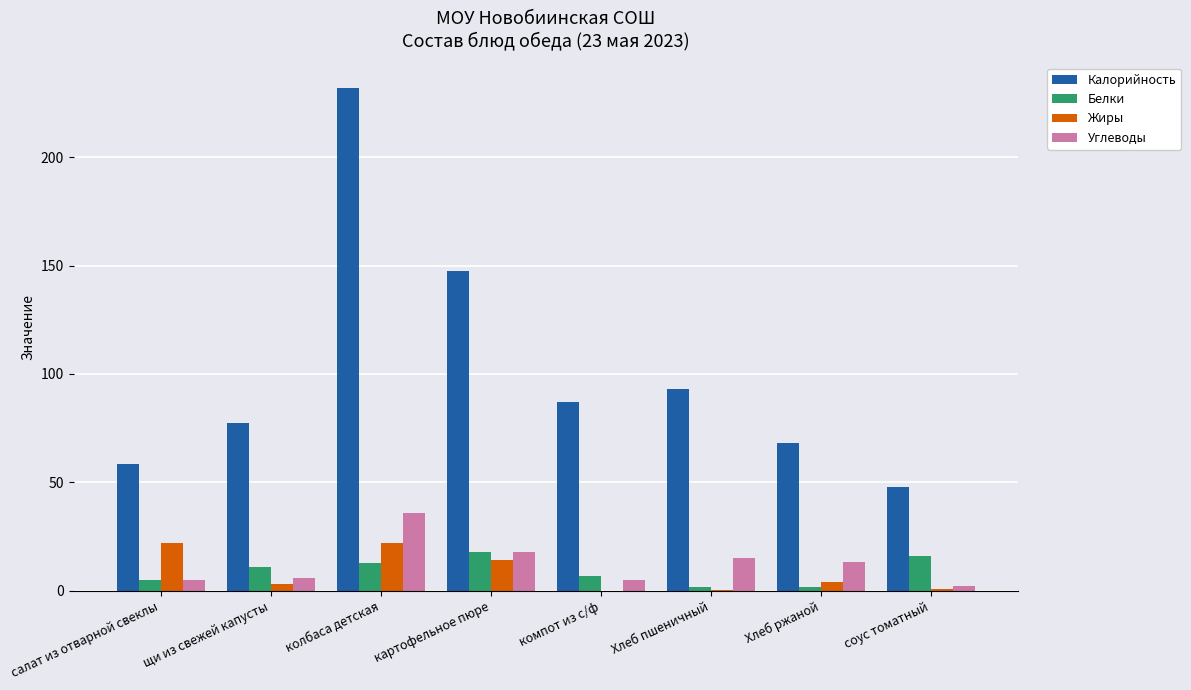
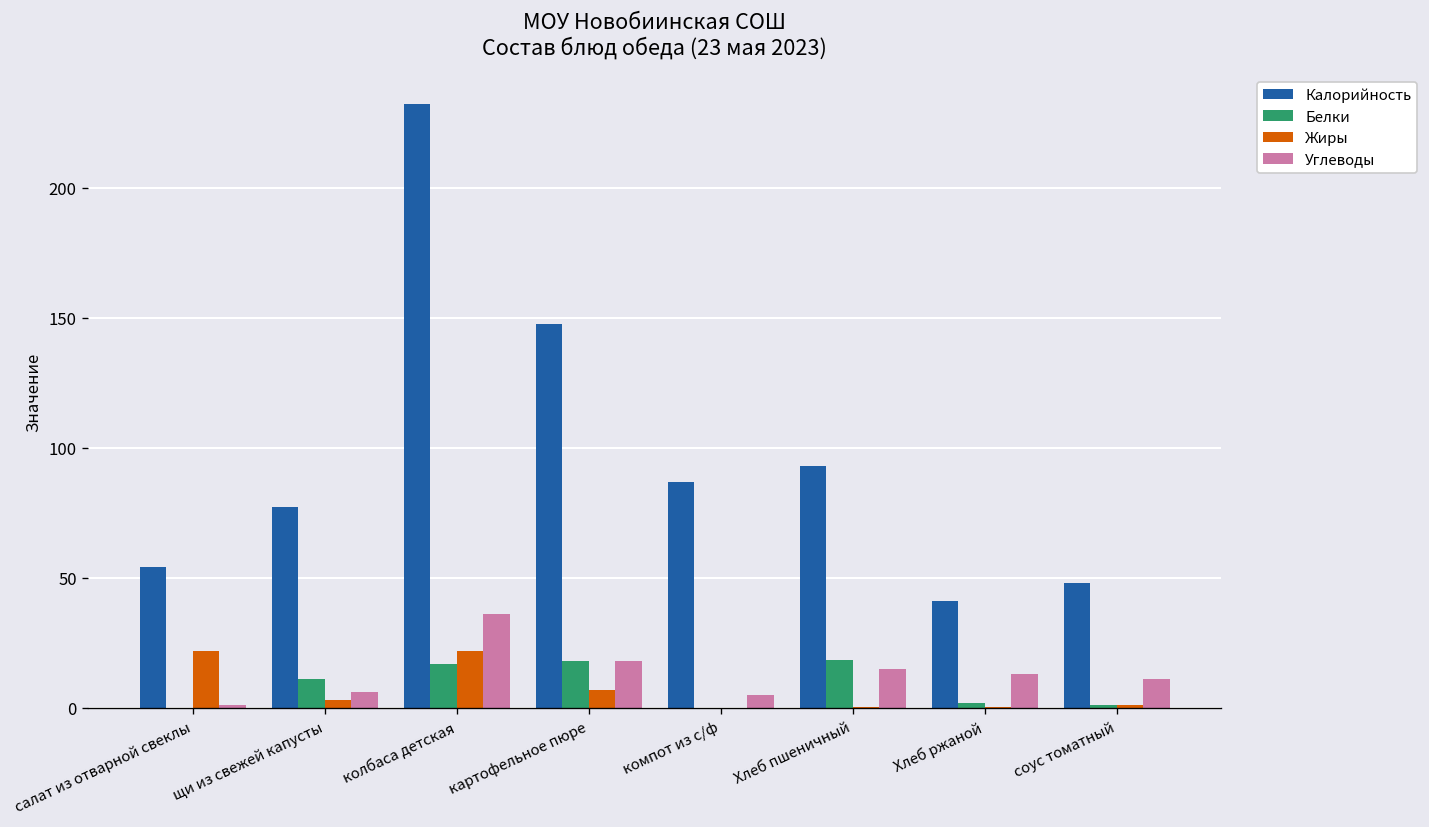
  {
    "Калорийность": {
-     "салат из отварной свеклы": 59,
+     "салат из отварной свеклы": 54,
      "щи из свежей капусты": 77,
      "колбаса детская": 232,
      "картофельное пюре": 147,
      "компот из с/ф": 87,
      "Хлеб пшеничный": 93,
-     "Хлеб ржаной": 68,
+     "Хлеб ржаной": 41,
      "соус томатный": 48
    },
    "Белки": {
-     "салат из отварной свеклы": 5,
+     "салат из отварной свеклы": 0,
      "щи из свежей капусты": 11,
-     "колбаса детская": 13,
+     "колбаса детская": 17,
      "картофельное пюре": 18,
-     "компот из с/ф": 7,
-     "Хлеб пшеничный": 2,
+     "компот из с/ф": 0,
+     "Хлеб пшеничный": 18,
      "Хлеб ржаной": 2,
-     "соус томатный": 16
+     "соус томатный": 1
    },
    "Жиры": {
      "салат из отварной свеклы": 22,
      "щи из свежей капусты": 3,
      "колбаса детская": 22,
-     "картофельное пюре": 14,
+     "картофельное пюре": 7,
      "компот из с/ф": 0,
-     "Хлеб ржаной": 4
+     "Хлеб ржаной": 0
    },
    "Углеводы": {
-     "салат из отварной свеклы": 5,
+     "салат из отварной свеклы": 1,
      "щи из свежей капусты": 6,
      "колбаса детская": 36,
      "картофельное пюре": 18,
      "компот из с/ф": 5,
      "Хлеб пшеничный": 15,
      "Хлеб ржаной": 13,
-     "соус томатный": 2
+     "соус томатный": 11
    }
  }
